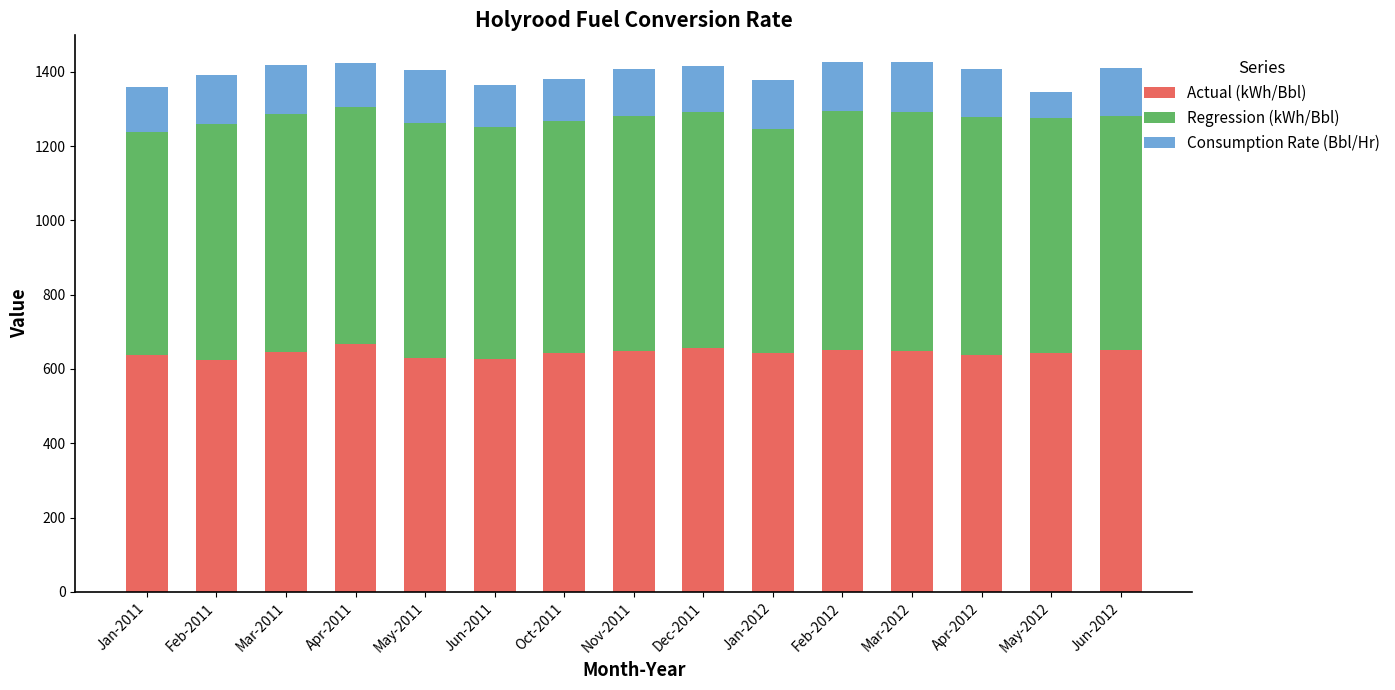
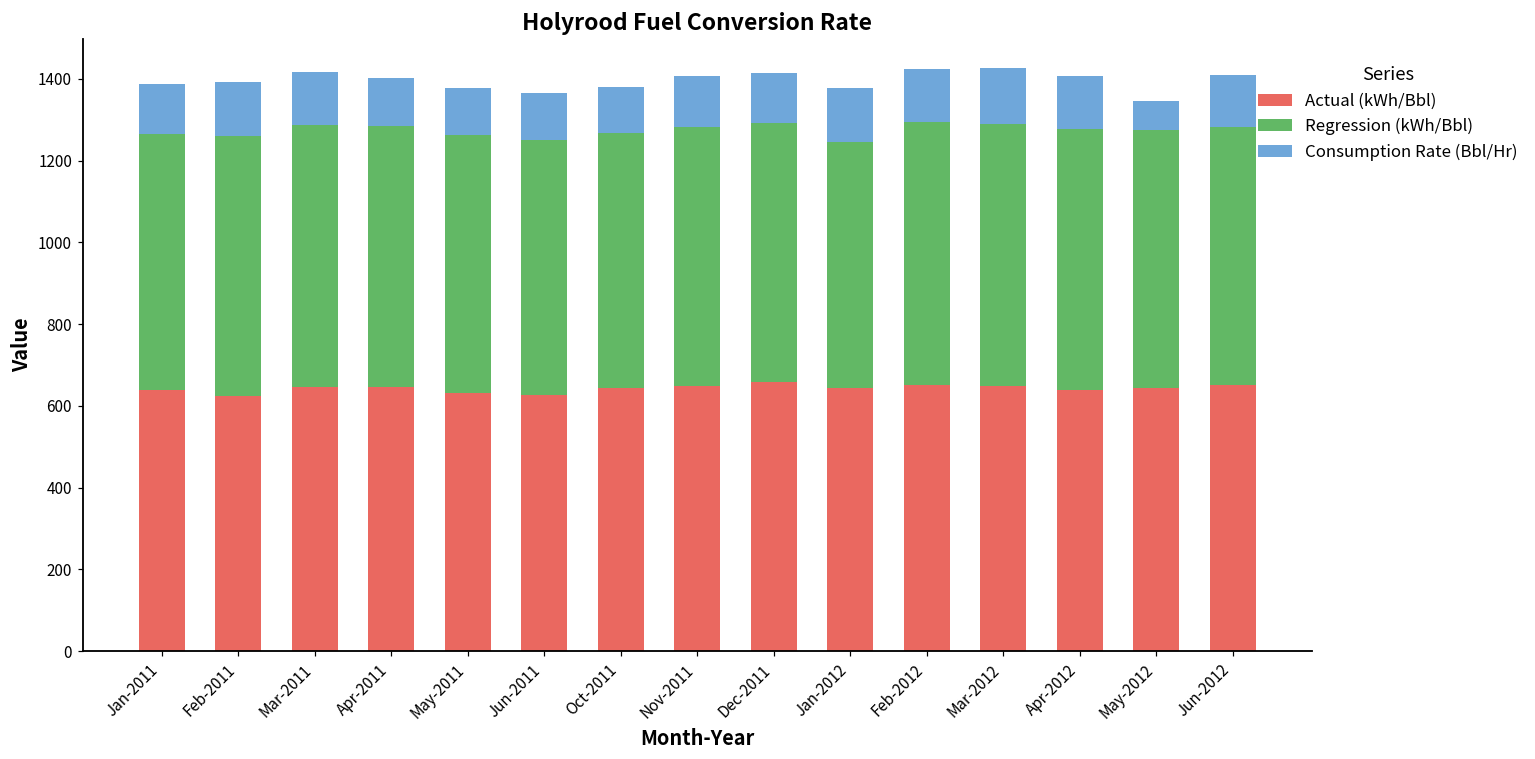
  {
    "Actual (kWh/Bbl)": {
      "Jan-2011": 640,
      "Feb-2011": 630,
      "Mar-2011": 650,
-     "Apr-2011": 670,
+     "Apr-2011": 650,
      "May-2011": 630,
      "Jun-2011": 630,
      "Oct-2011": 640,
      "Nov-2011": 650,
      "Dec-2011": 660,
      "Jan-2012": 640,
      "Feb-2012": 650,
      "Mar-2012": 650,
      "Apr-2012": 640,
      "May-2012": 640,
      "Jun-2012": 650
    },
    "Regression (kWh/Bbl)": {
-     "Jan-2011": 600,
+     "Jan-2011": 630,
      "Feb-2011": 640,
      "Mar-2011": 640,
      "Apr-2011": 640,
      "May-2011": 630,
      "Jun-2011": 620,
      "Oct-2011": 620,
      "Nov-2011": 630,
      "Dec-2011": 630,
      "Jan-2012": 600,
      "Feb-2012": 640,
      "Mar-2012": 640,
      "Apr-2012": 640,
      "May-2012": 630,
      "Jun-2012": 630
    },
    "Consumption Rate (Bbl/Hr)": {
      "Jan-2011": 120,
      "Feb-2011": 130,
      "Mar-2011": 130,
      "Apr-2011": 120,
-     "May-2011": 140,
+     "May-2011": 120,
      "Jun-2011": 110,
      "Oct-2011": 110,
      "Nov-2011": 130,
      "Dec-2011": 120,
      "Jan-2012": 130,
      "Feb-2012": 130,
      "Mar-2012": 140,
      "Apr-2012": 130,
      "May-2012": 70,
      "Jun-2012": 130
    }
  }
